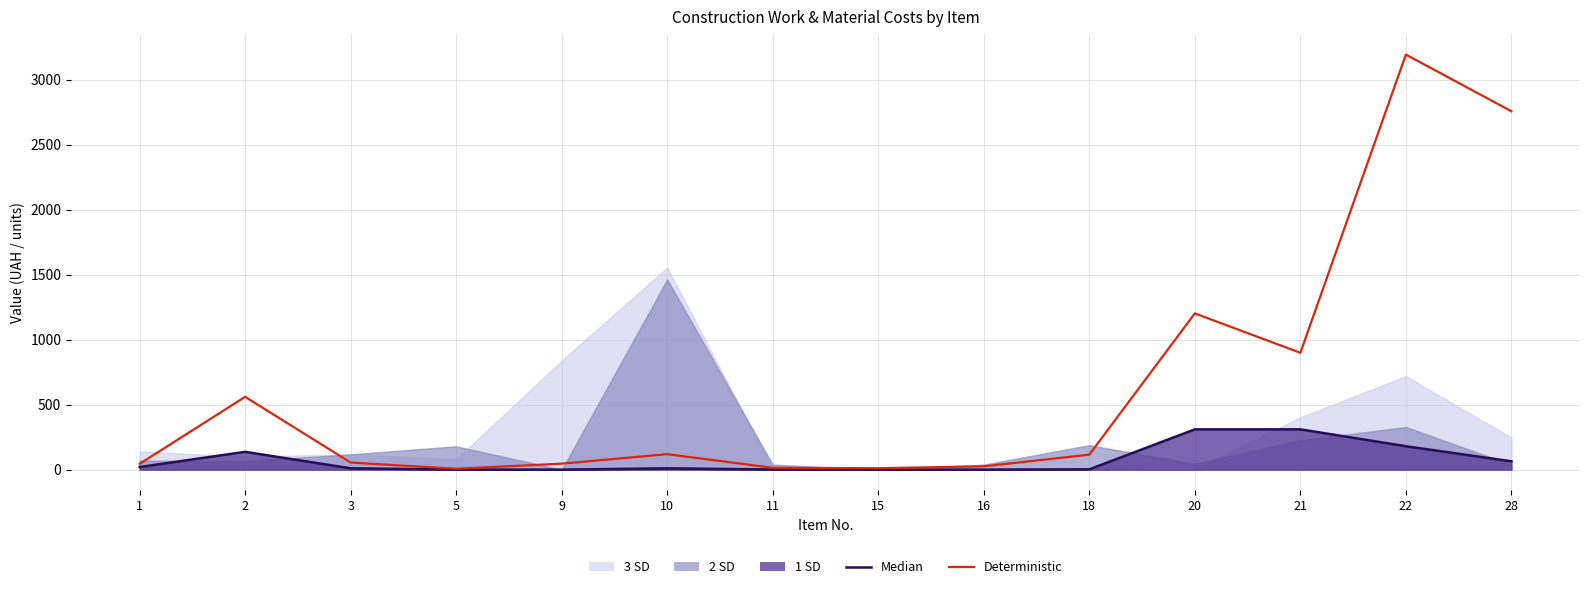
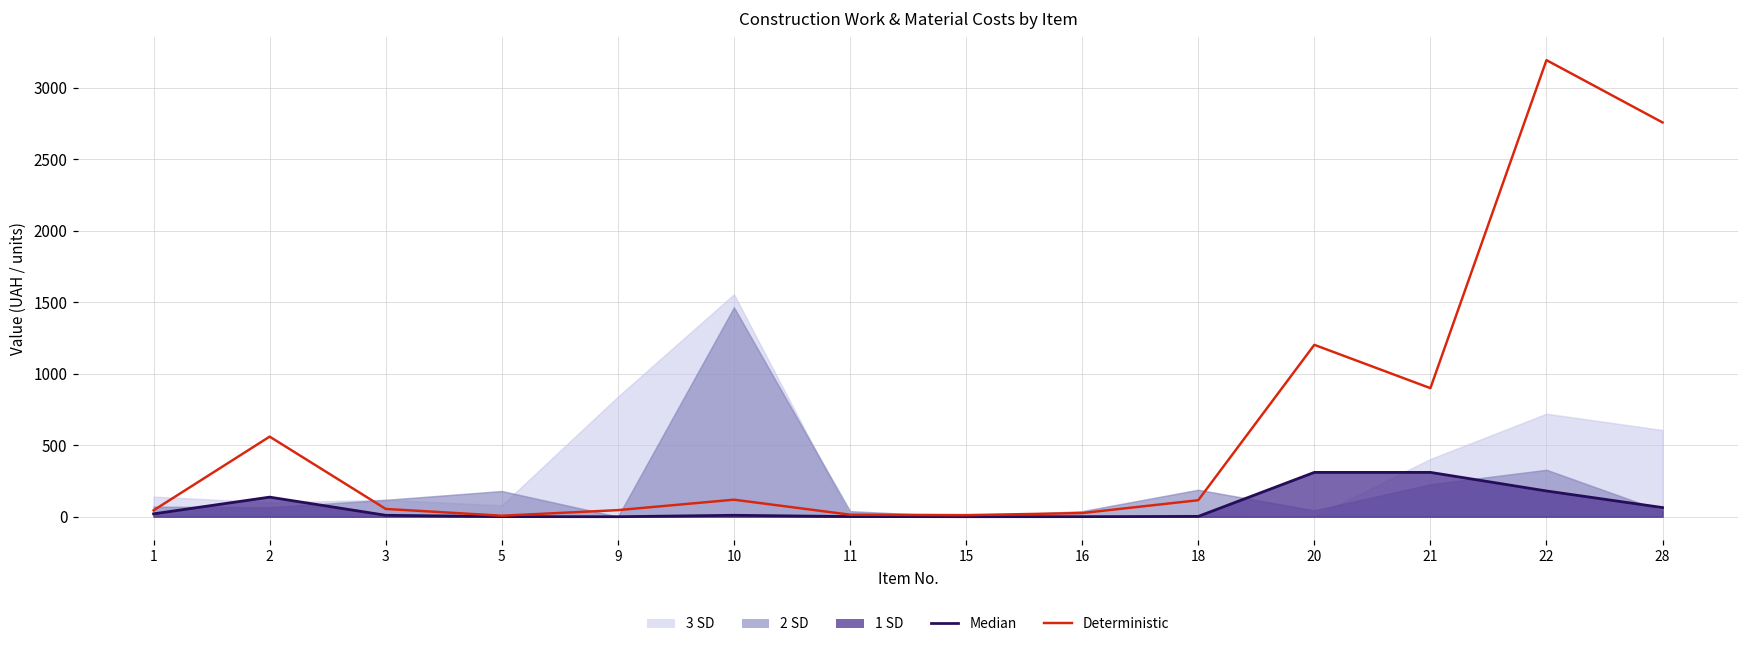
  {
    "1 SD": {
      "1": 20,
      "2": 140,
      "3": 10,
      "10": 10,
      "20": 310,
      "21": 310,
      "22": 180,
      "28": 60
    },
    "3 SD": {
      "1": 140,
      "2": 100,
      "5": 80,
      "9": 840,
      "10": 1560,
      "20": 0,
      "21": 400,
      "22": 720,
-     "28": 250
+     "28": 610
    },
    "Deterministic": {
      "1": 40,
      "2": 560,
      "3": 50,
      "9": 50,
      "10": 120,
      "18": 120,
      "20": 1200,
      "21": 900,
      "22": 3190,
      "28": 2760
    },
    "2 SD": {
      "1": 70,
      "2": 70,
      "5": 180,
      "10": 1460,
      "11": 40,
      "18": 190,
      "20": 40,
      "21": 230,
      "22": 330,
      "28": 40
    }
  }
